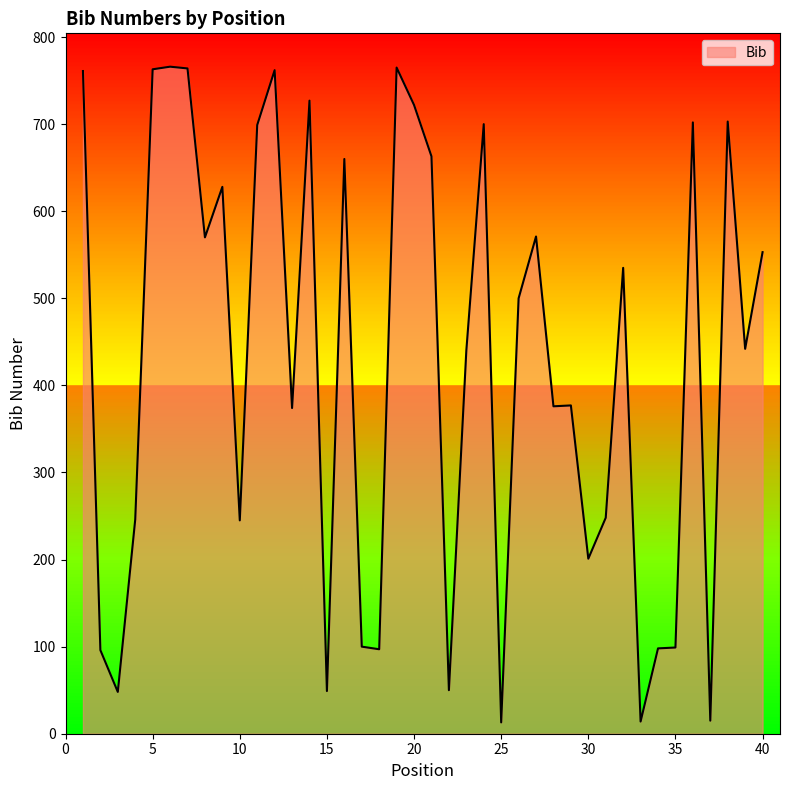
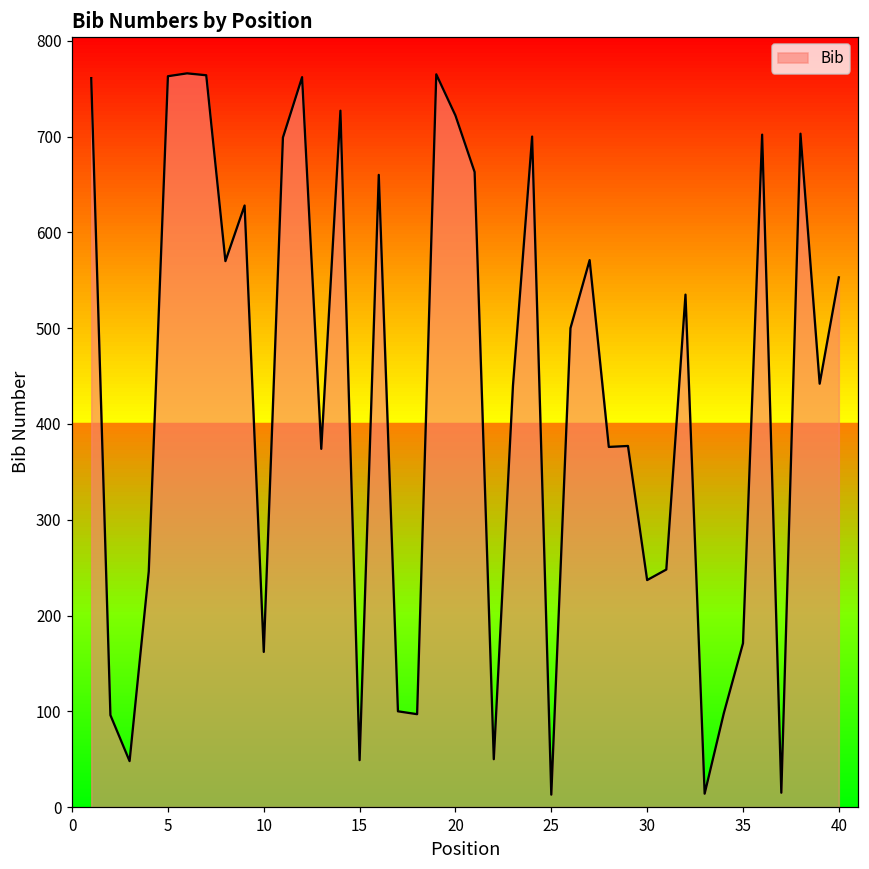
  {
    "5": 760,
-   "10": 250,
+   "10": 160,
    "15": 50,
    "20": 720,
    "25": 10,
-   "30": 200,
-   "35": 100,
+   "30": 240,
+   "35": 170,
    "40": 550
  }
